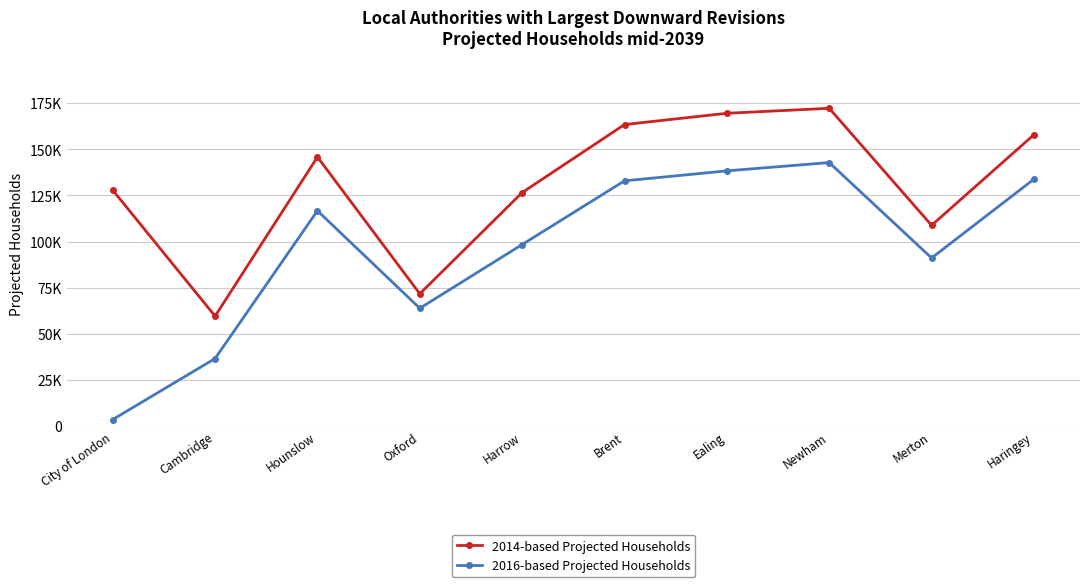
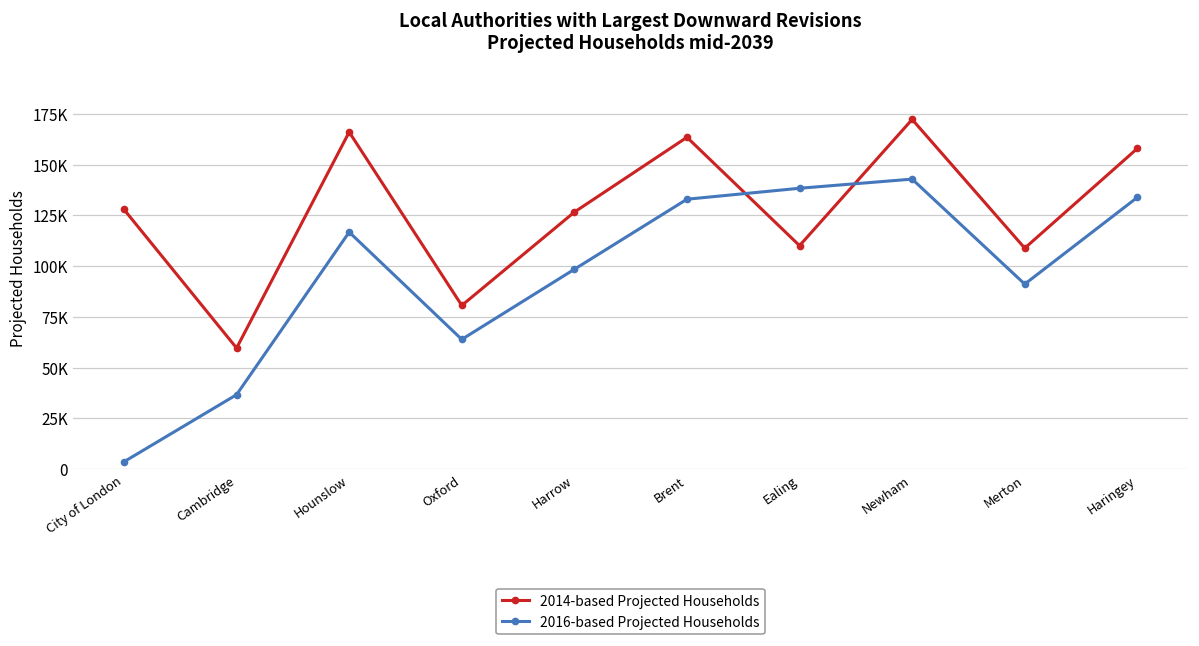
  {
    "2014-based Projected Households": {
      "City of London": 128000,
      "Cambridge": 60000,
-     "Hounslow": 146000,
-     "Oxford": 72000,
+     "Hounslow": 166000,
+     "Oxford": 81000,
      "Harrow": 127000,
      "Brent": 163000,
-     "Ealing": 170000,
+     "Ealing": 110000,
      "Newham": 172000,
      "Merton": 109000,
      "Haringey": 158000
    },
    "2016-based Projected Households": {
      "City of London": 4000,
      "Cambridge": 37000,
      "Hounslow": 117000,
      "Oxford": 64000,
      "Harrow": 98000,
      "Brent": 133000,
      "Ealing": 138000,
      "Newham": 143000,
      "Merton": 91000,
      "Haringey": 134000
    }
  }
